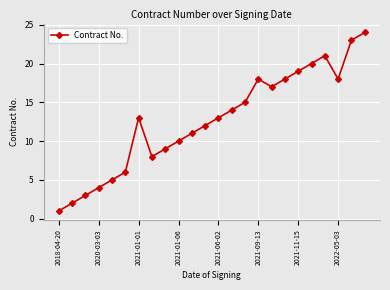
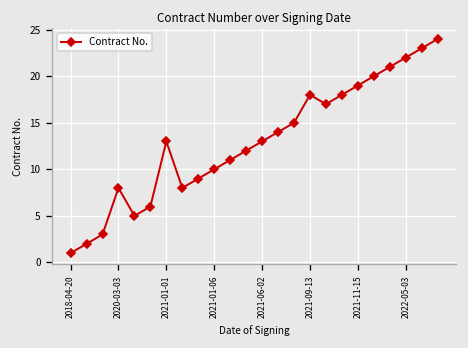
  {
    "2018-04-20": 1,
-   "2020-03-03": 4,
+   "2020-03-03": 8,
    "2021-01-01": 13,
    "2021-06-02": 13,
    "2021-09-13": 18,
    "2021-11-15": 19,
-   "2022-05-03": 18
+   "2022-05-03": 22
  }
